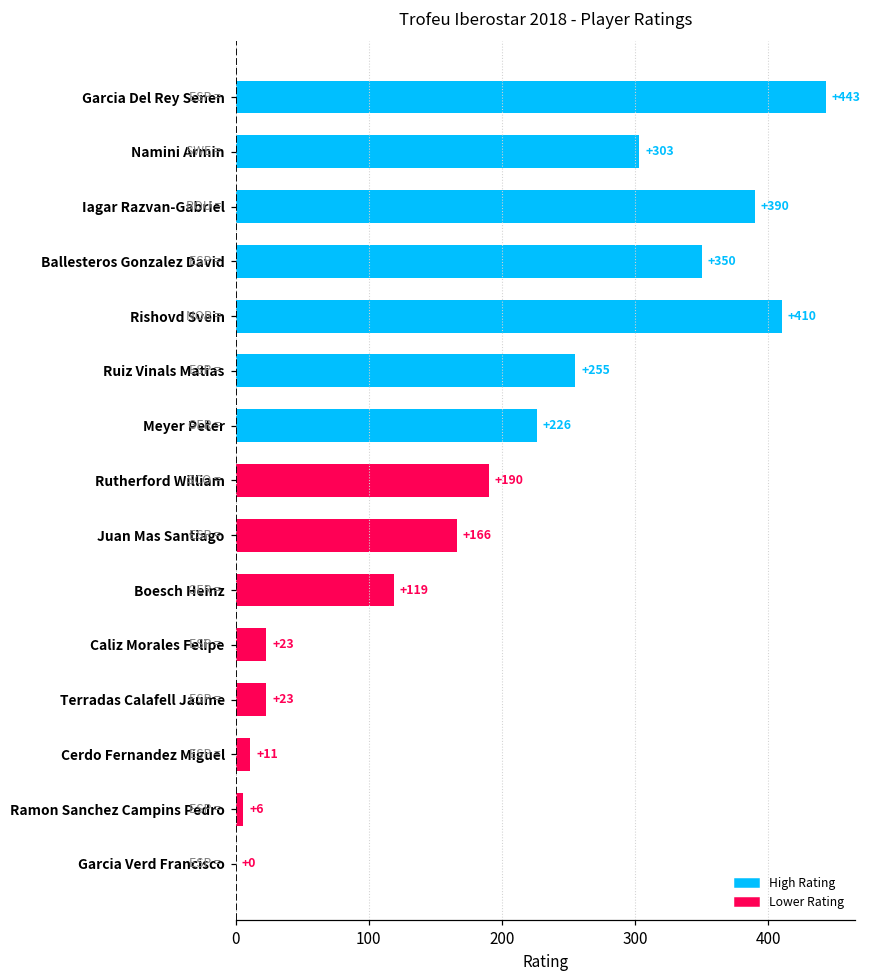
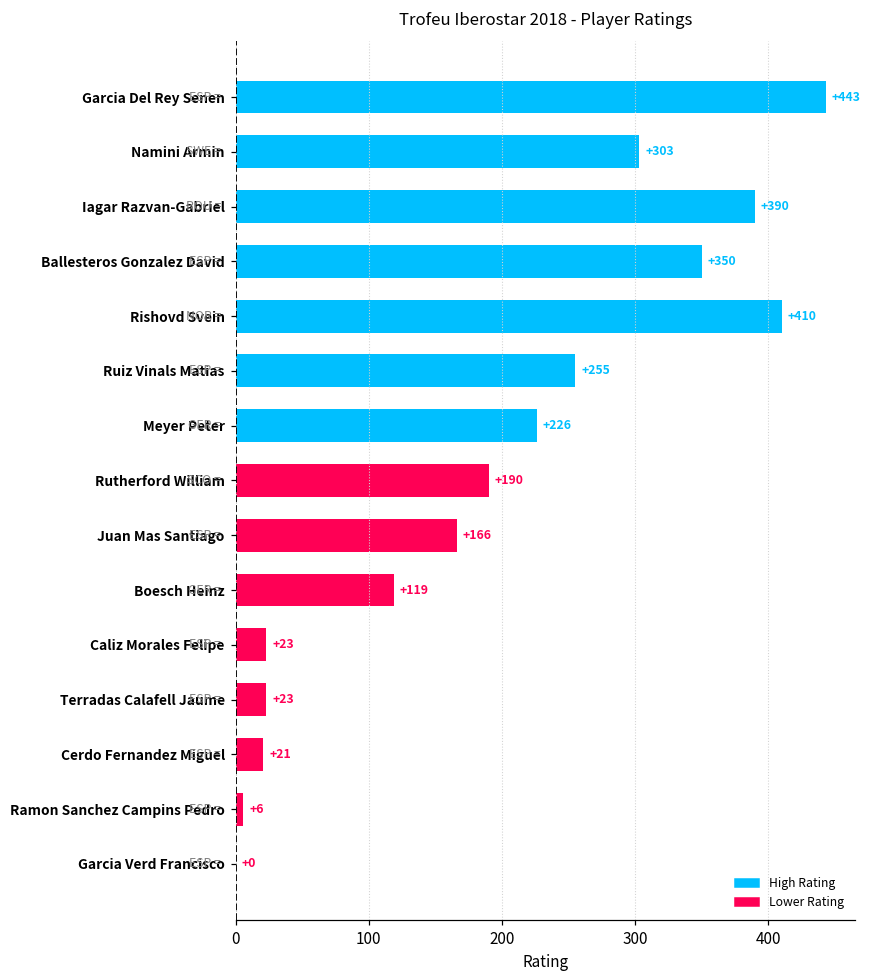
  {
    "Garcia Del Rey Senen": "+443",
    "Namini Armin": "+303",
    "Iagar Razvan-Gabriel": "+390",
    "Ballesteros Gonzalez David": "+350",
    "Rishovd Svein": "+410",
    "Ruiz Vinals Matias": "+255",
    "Meyer Peter": "+226",
    "Rutherford William": "+190",
    "Juan Mas Santiago": "+166",
    "Boesch Heinz": "+119",
    "Caliz Morales Felipe": "+23",
    "Terradas Calafell Jaume": "+23",
-   "Cerdo Fernandez Miguel": "+11",
+   "Cerdo Fernandez Miguel": "+21",
    "Ramon Sanchez Campins Pedro": "+6",
    "Garcia Verd Francisco": "+0"
  }
